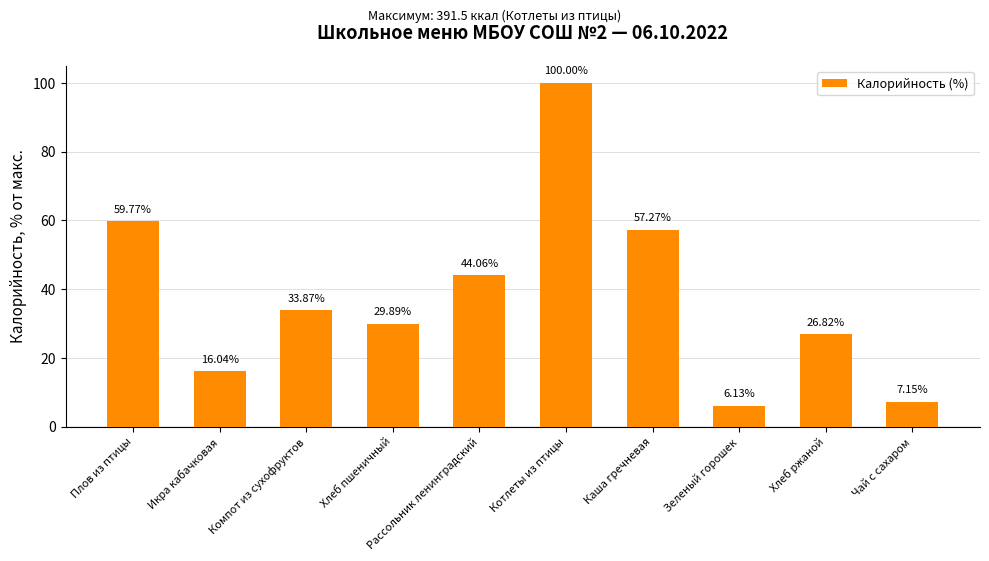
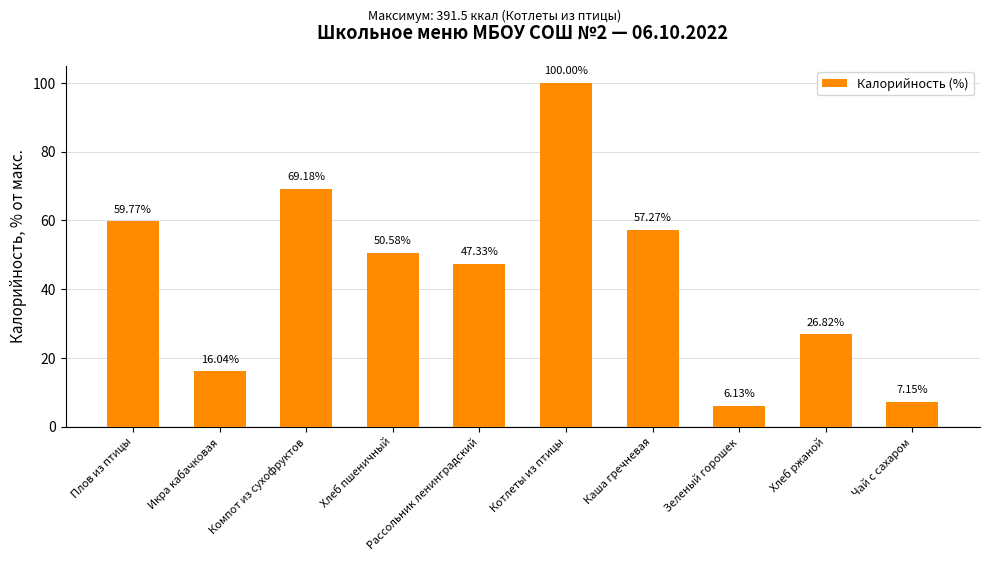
  {
    "Плов из птицы": "59.77%",
    "Икра кабачковая": "16.04%",
-   "Компот из сухофруктов": "33.87%",
-   "Хлеб пшеничный": "29.89%",
-   "Рассольник ленинградский": "44.06%",
+   "Компот из сухофруктов": "69.18%",
+   "Хлеб пшеничный": "50.58%",
+   "Рассольник ленинградский": "47.33%",
    "Котлеты из птицы": "100.00%",
    "Каша гречневая": "57.27%",
    "Зеленый горошек": "6.13%",
    "Хлеб ржаной": "26.82%",
    "Чай с сахаром": "7.15%"
  }
